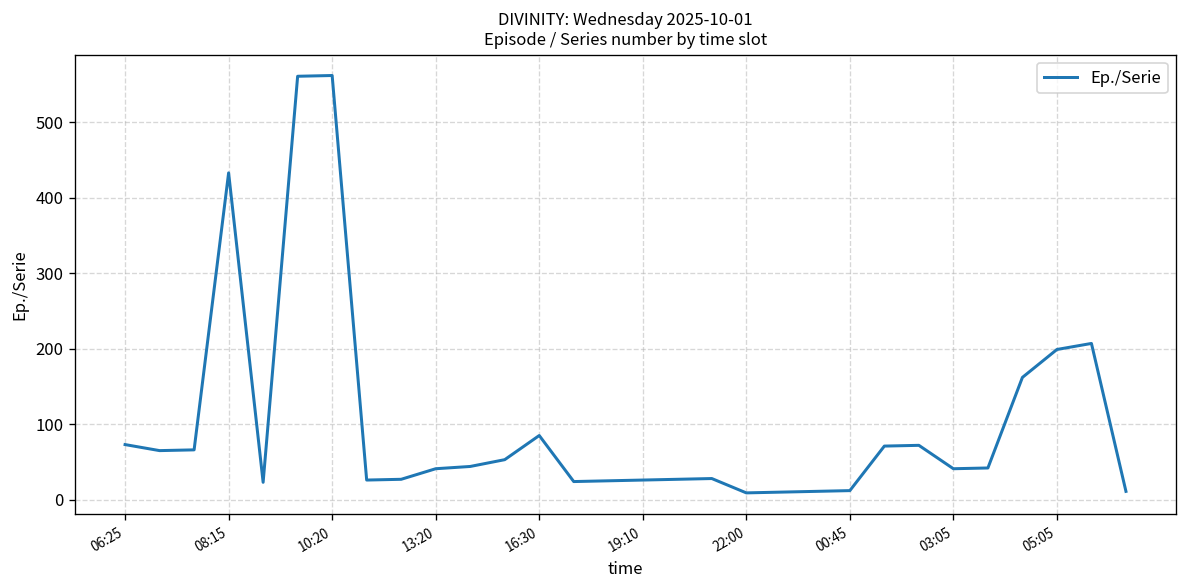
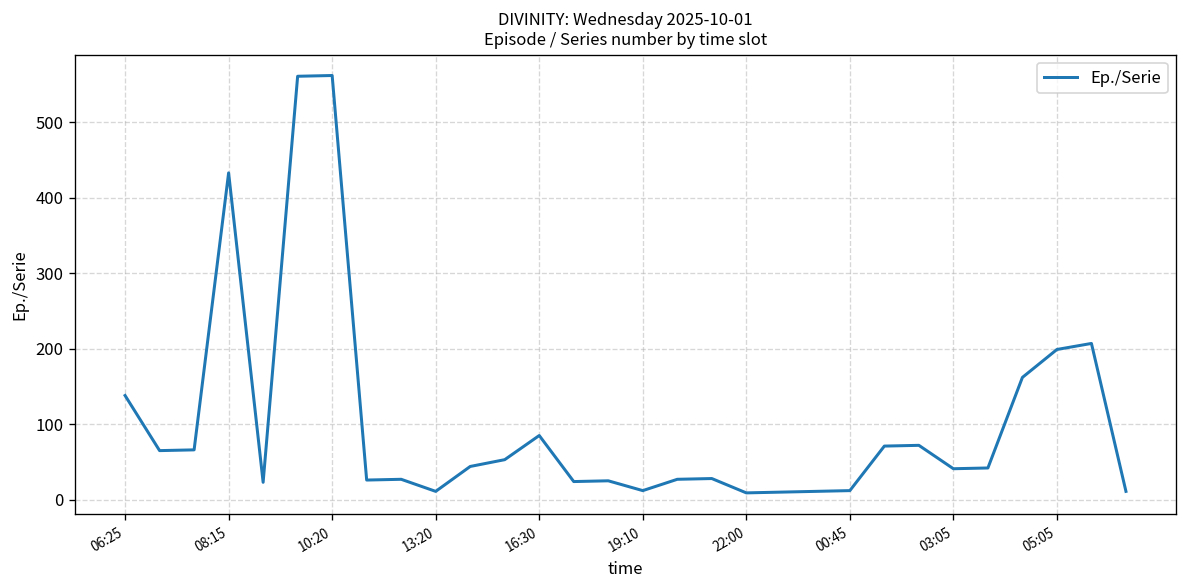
  {
-   "06:25": 70,
+   "06:25": 140,
    "08:15": 430,
    "10:20": 560,
-   "13:20": 40,
+   "13:20": 10,
    "16:30": 90,
-   "19:10": 30,
+   "19:10": 10,
    "22:00": 10,
    "00:45": 10,
    "03:05": 40,
    "05:05": 200
  }
